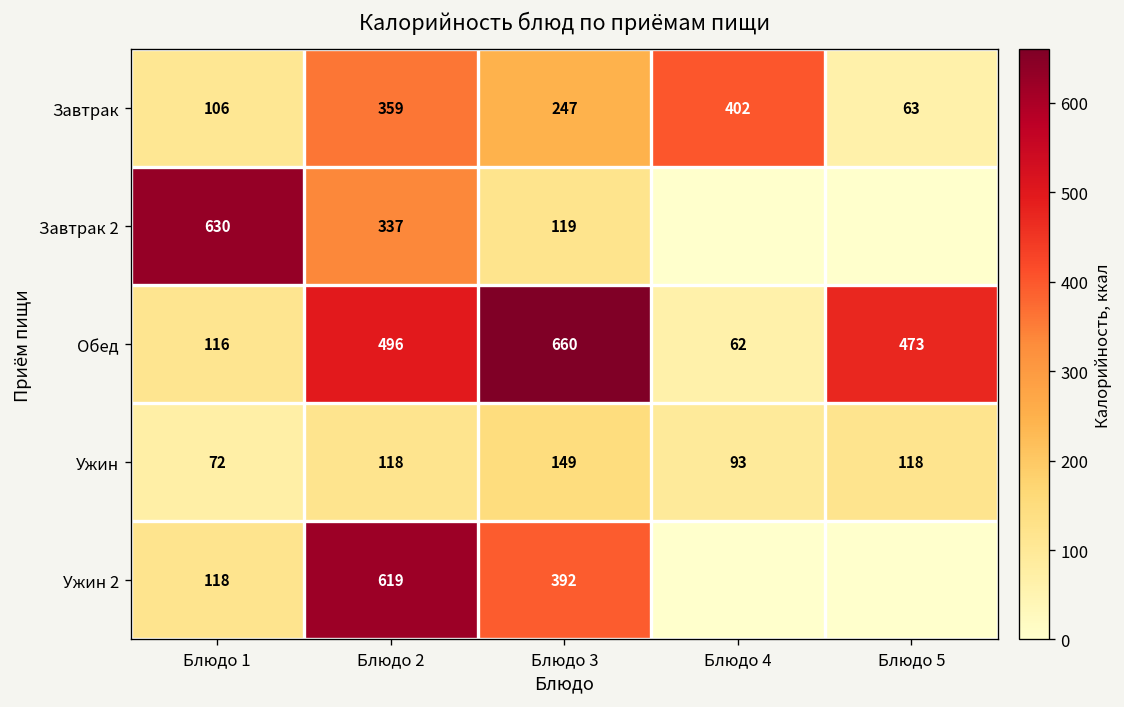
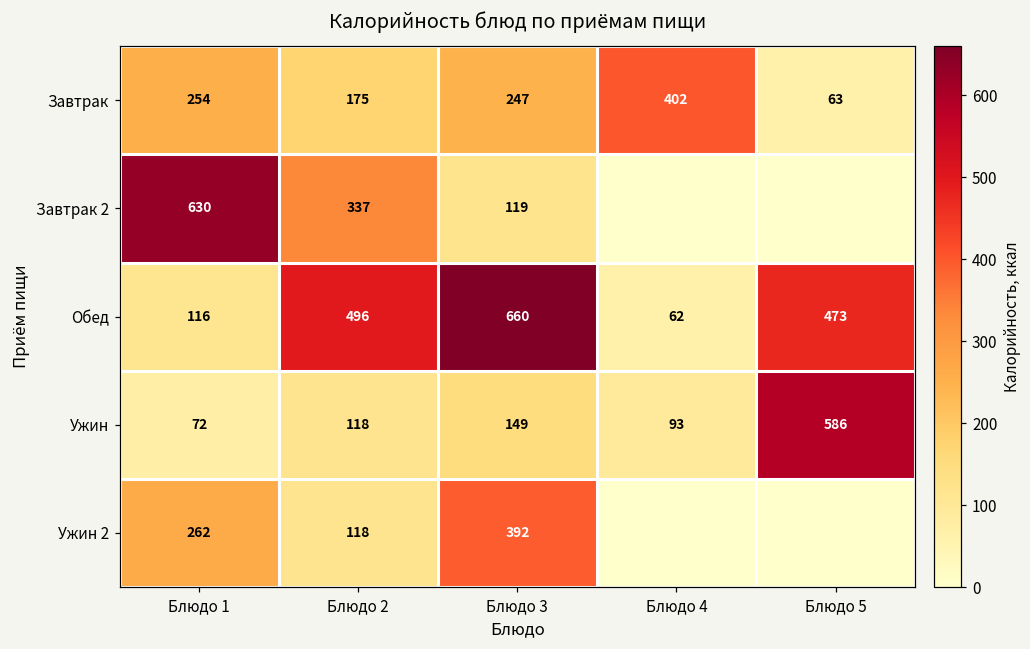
  {
    "Завтрак": {
-     "Блюдо 1": 106,
-     "Блюдо 2": 359,
+     "Блюдо 1": 254,
+     "Блюдо 2": 175,
      "Блюдо 3": 247,
      "Блюдо 4": 402,
      "Блюдо 5": 63
    },
    "Завтрак 2": {
      "Блюдо 1": 630,
      "Блюдо 2": 337,
      "Блюдо 3": 119
    },
    "Обед": {
      "Блюдо 1": 116,
      "Блюдо 2": 496,
      "Блюдо 3": 660,
      "Блюдо 4": 62,
      "Блюдо 5": 473
    },
    "Ужин": {
      "Блюдо 1": 72,
      "Блюдо 2": 118,
      "Блюдо 3": 149,
      "Блюдо 4": 93,
-     "Блюдо 5": 118
+     "Блюдо 5": 586
    },
    "Ужин 2": {
-     "Блюдо 1": 118,
-     "Блюдо 2": 619,
+     "Блюдо 1": 262,
+     "Блюдо 2": 118,
      "Блюдо 3": 392
    }
  }
